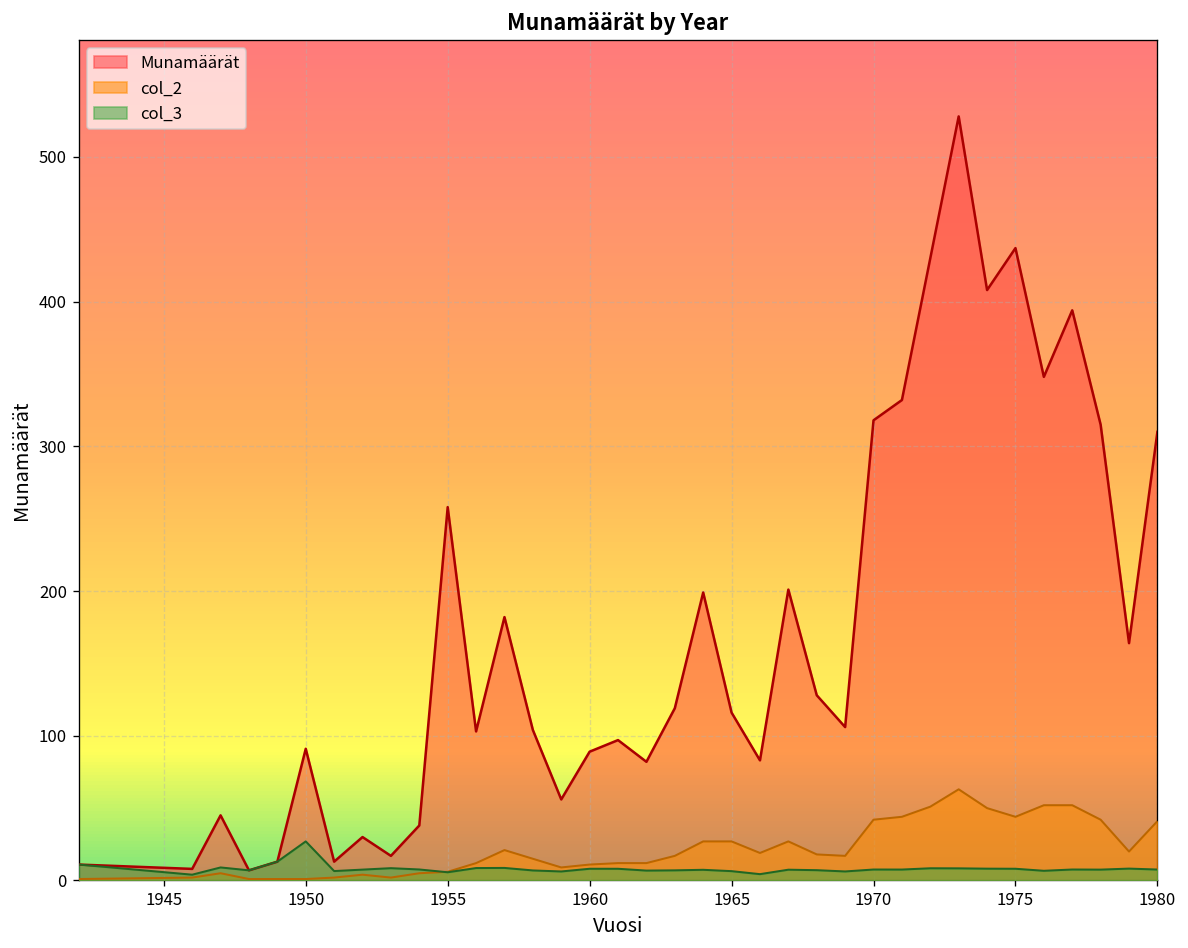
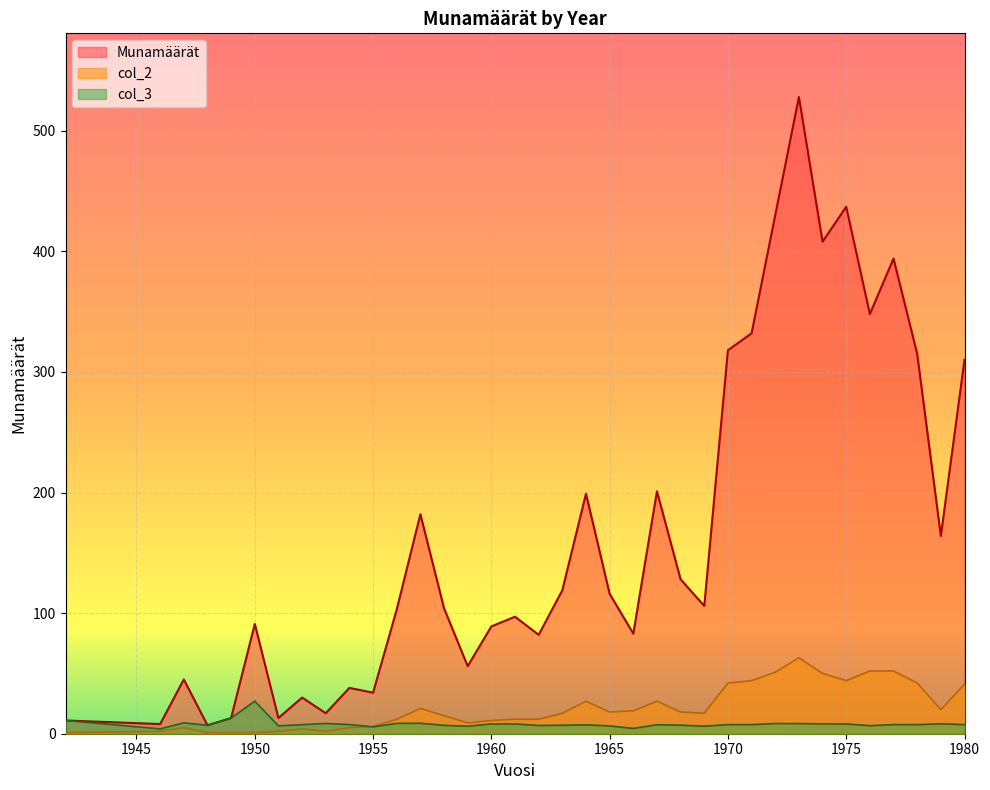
  {
    "Munamäärät": {
      "1950": 91,
-     "1955": 258,
+     "1955": 34,
      "1960": 89,
      "1965": 116,
      "1970": 318,
      "1975": 437,
      "1980": 310
    },
    "col_2": {
      "1950": 1,
      "1960": 11,
-     "1965": 27,
+     "1965": 18,
      "1970": 42,
      "1975": 44,
      "1980": 41
    },
    "col_3": {
      "1950": 27,
      "1960": 8,
      "1965": 6,
      "1970": 8,
      "1975": 8,
      "1980": 8
    }
  }
